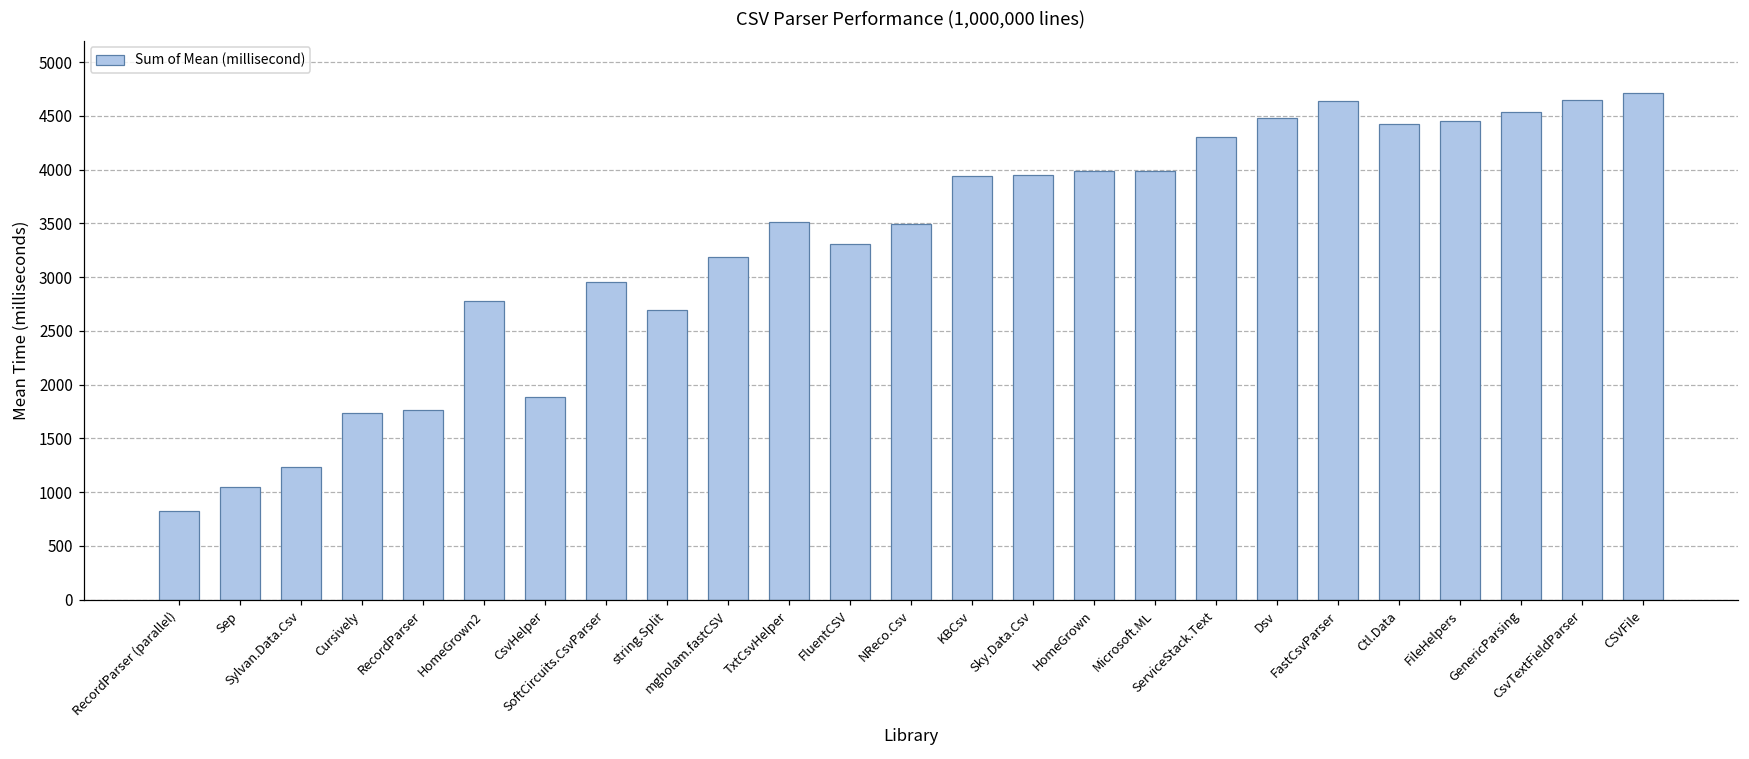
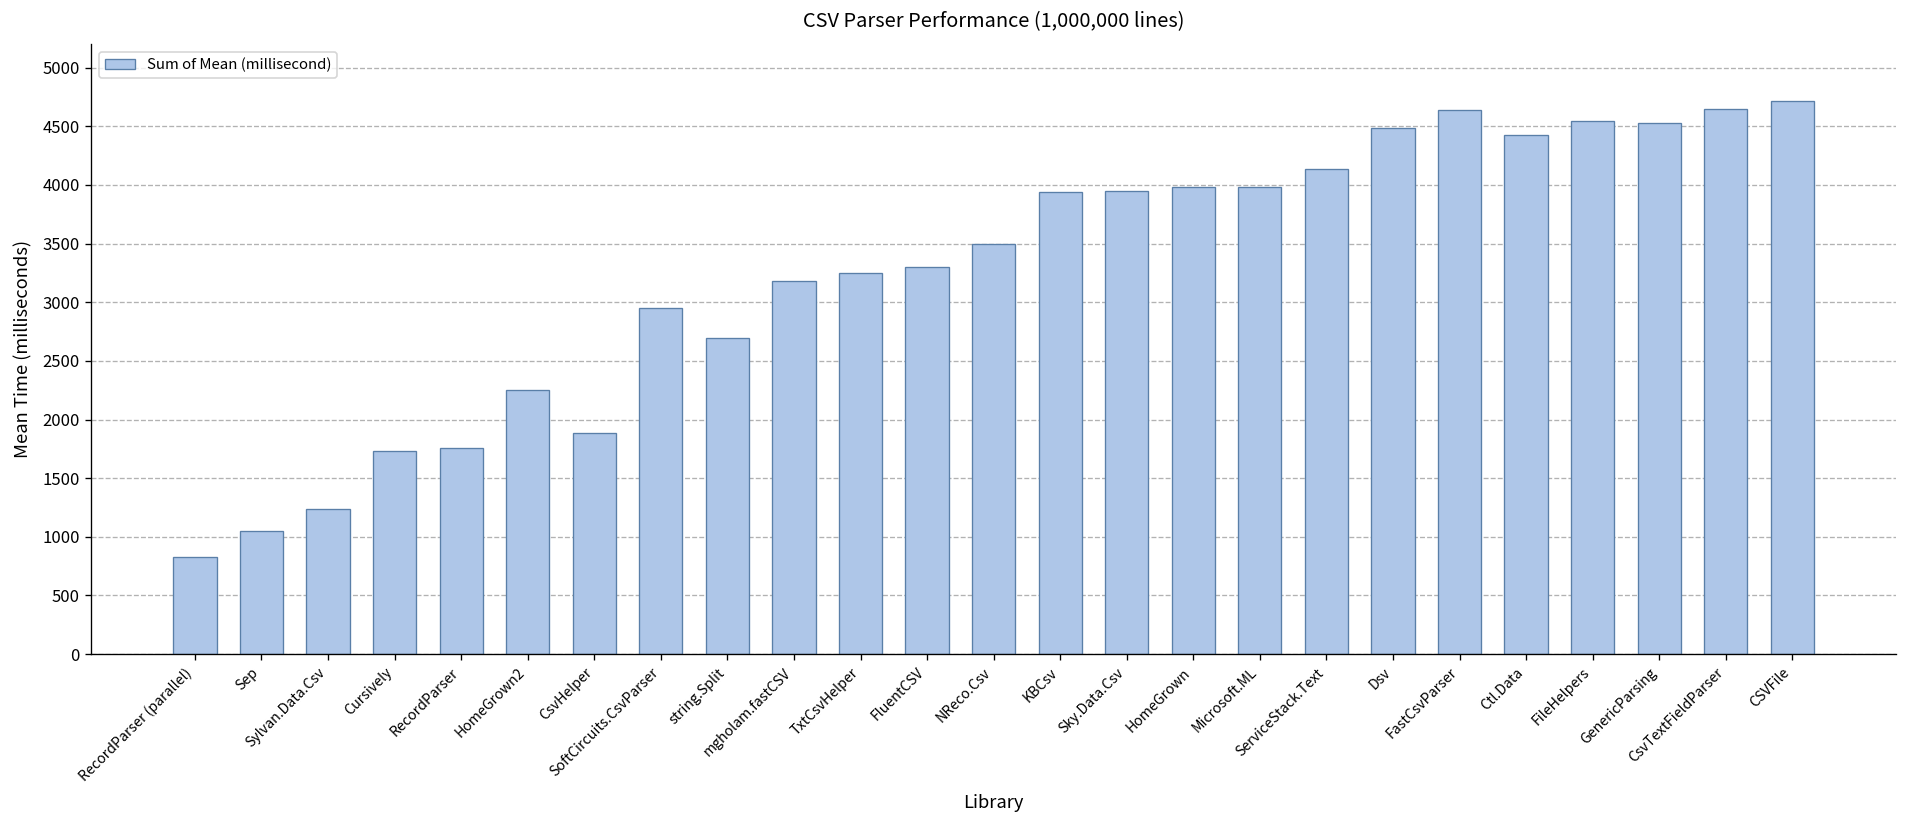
  {
    "RecordParser (parallel)": 800,
    "Sep": 1000,
    "Sylvan.Data.Csv": 1200,
    "Cursively": 1700,
    "RecordParser": 1800,
-   "HomeGrown2": 2800,
+   "HomeGrown2": 2300,
    "CsvHelper": 1900,
    "SoftCircuits.CsvParser": 3000,
    "string.Split": 2700,
    "mgholam.fastCSV": 3200,
-   "TxtCsvHelper": 3500,
+   "TxtCsvHelper": 3300,
    "FluentCSV": 3300,
    "NReco.Csv": 3500,
    "KBCsv": 3900,
    "Sky.Data.Csv": 4000,
    "HomeGrown": 4000,
    "Microsoft.ML": 4000,
-   "ServiceStack.Text": 4300,
+   "ServiceStack.Text": 4100,
    "Dsv": 4500,
    "FastCsvParser": 4600,
    "Ctl.Data": 4400,
-   "FileHelpers": 4450,
+   "FileHelpers": 4550,
    "GenericParsing": 4500,
    "CsvTextFieldParser": 4700,
    "CSVFile": 4700
  }
